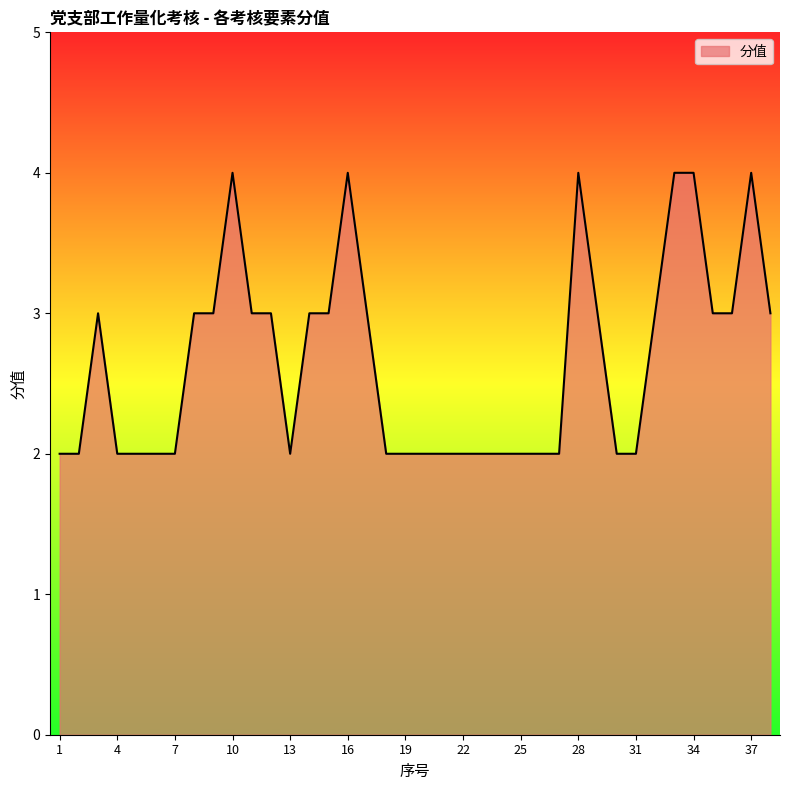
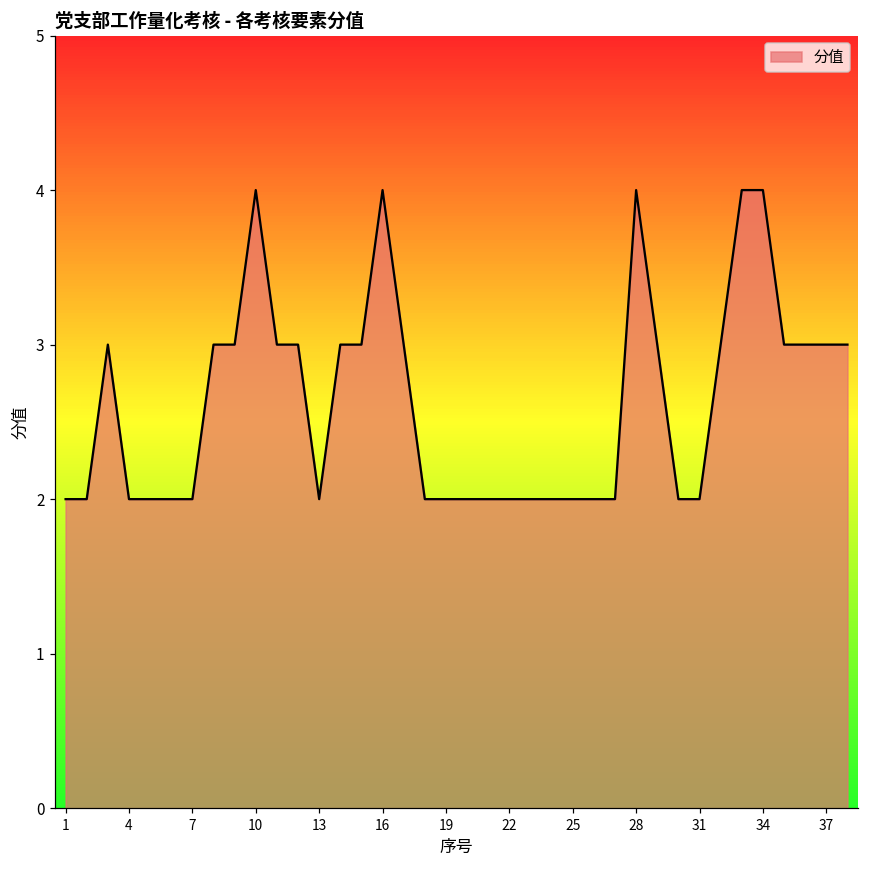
  {
    "1": 2,
    "4": 2,
    "7": 2,
    "10": 4,
    "13": 2,
    "16": 4,
    "19": 2,
    "22": 2,
    "25": 2,
    "28": 4,
    "31": 2,
    "34": 4,
-   "37": 4
+   "37": 3
  }
